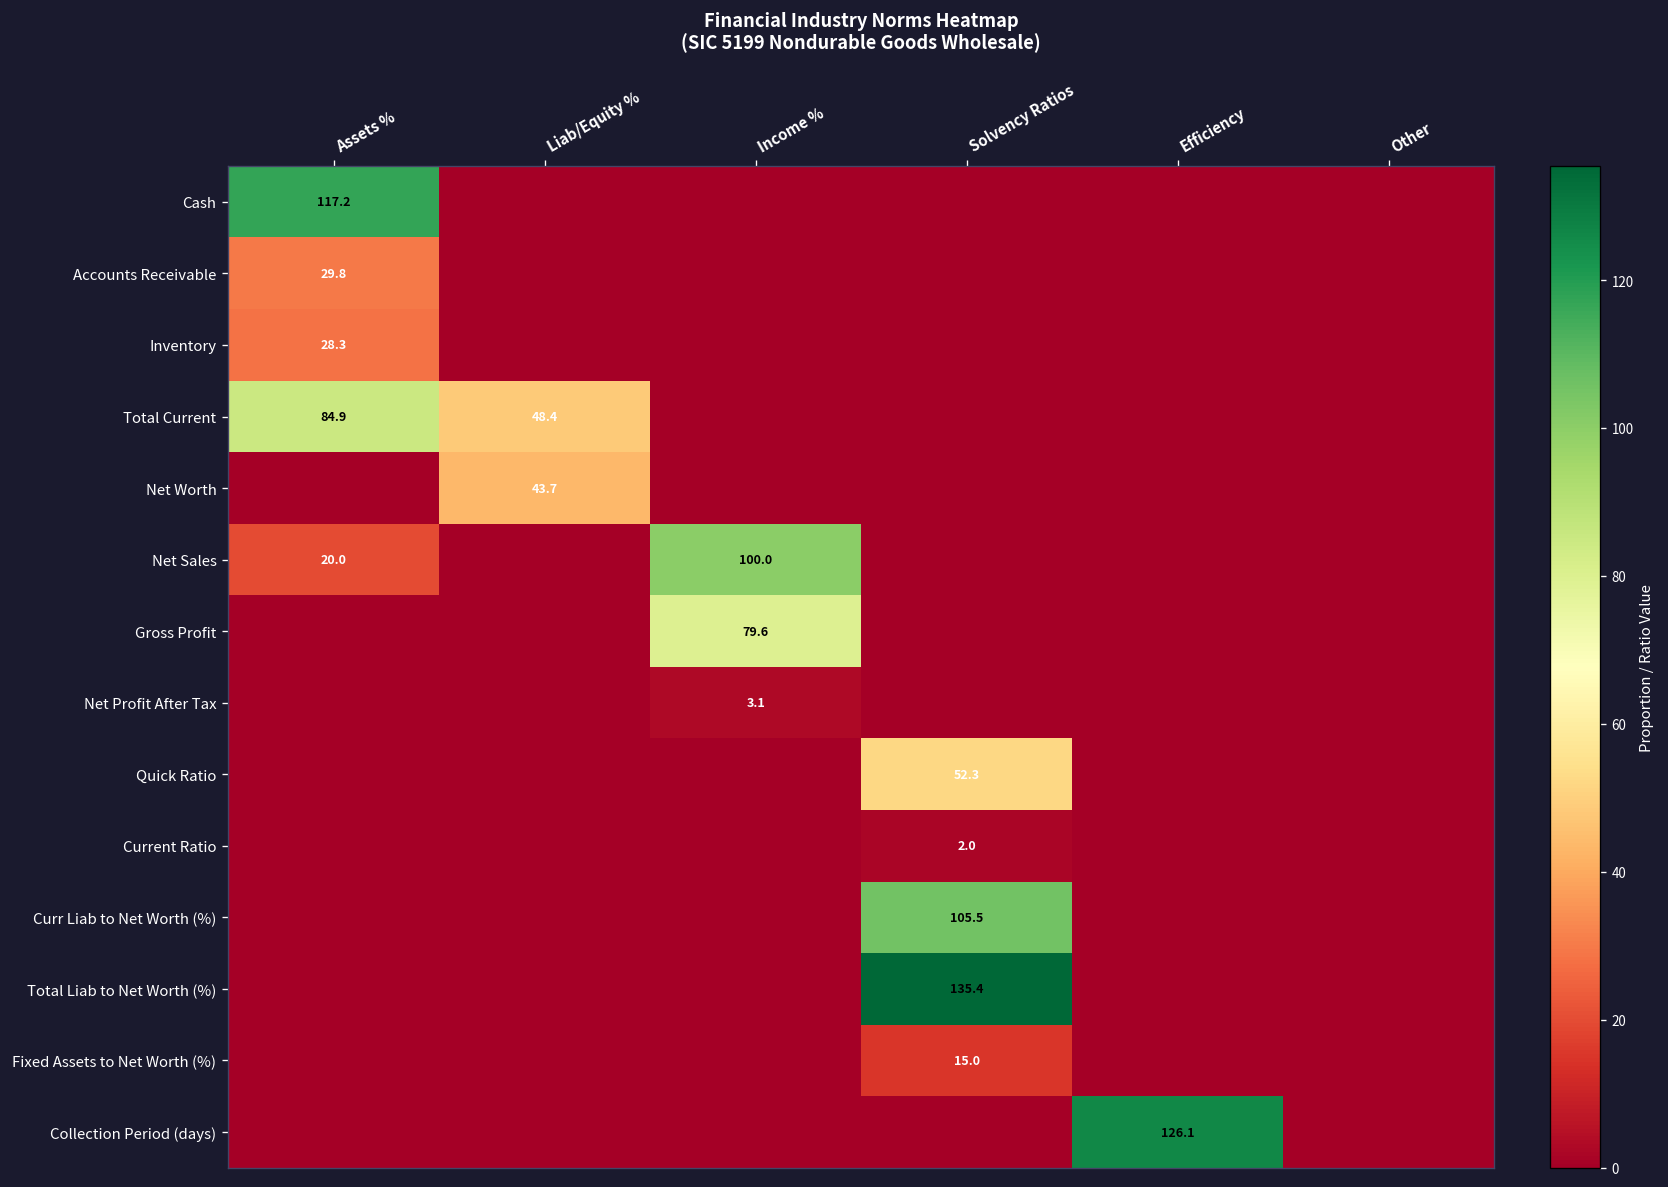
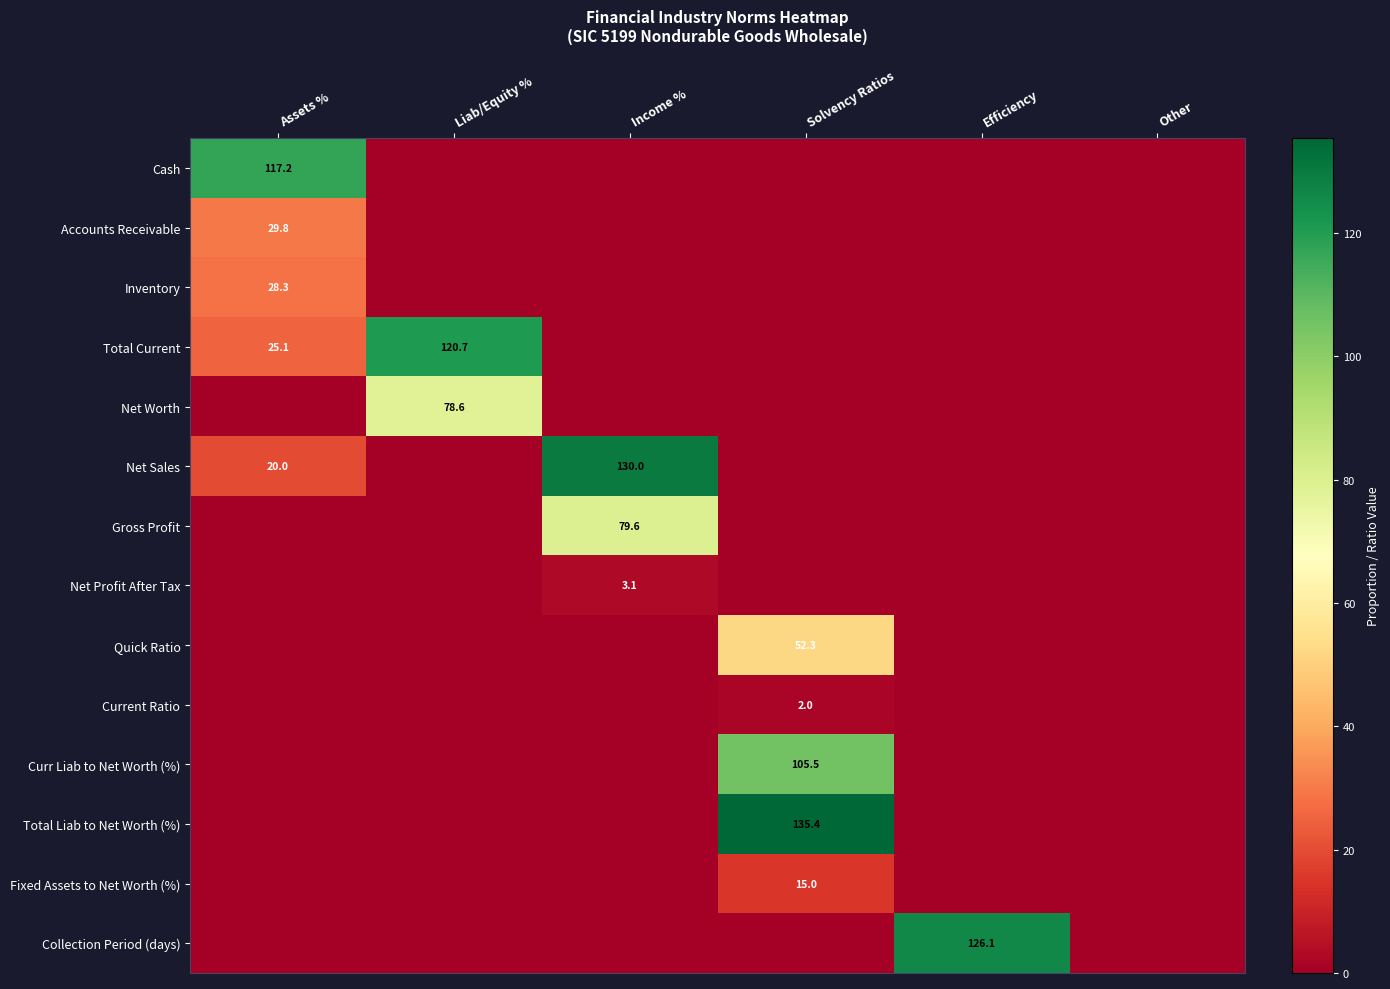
  {
    "Cash": {
      "Assets %": 117.2
    },
    "Accounts Receivable": {
      "Assets %": 29.8
    },
    "Inventory": {
      "Assets %": 28.3
    },
    "Total Current": {
-     "Assets %": 84.9,
-     "Liab/Equity %": 48.4
+     "Assets %": 25.1,
+     "Liab/Equity %": 120.7
    },
    "Net Worth": {
-     "Liab/Equity %": 43.7
+     "Liab/Equity %": 78.6
    },
    "Net Sales": {
      "Assets %": 20.0,
-     "Income %": 100.0
+     "Income %": 130.0
    },
    "Gross Profit": {
      "Income %": 79.6
    },
    "Net Profit After Tax": {
      "Income %": 3.1
    },
    "Quick Ratio": {
      "Solvency Ratios": 52.3
    },
    "Current Ratio": {
      "Solvency Ratios": 2.0
    },
    "Curr Liab to Net Worth (%)": {
      "Solvency Ratios": 105.5
    },
    "Total Liab to Net Worth (%)": {
      "Solvency Ratios": 135.4
    },
    "Fixed Assets to Net Worth (%)": {
      "Solvency Ratios": 15.0
    },
    "Collection Period (days)": {
      "Efficiency": 126.1
    }
  }
